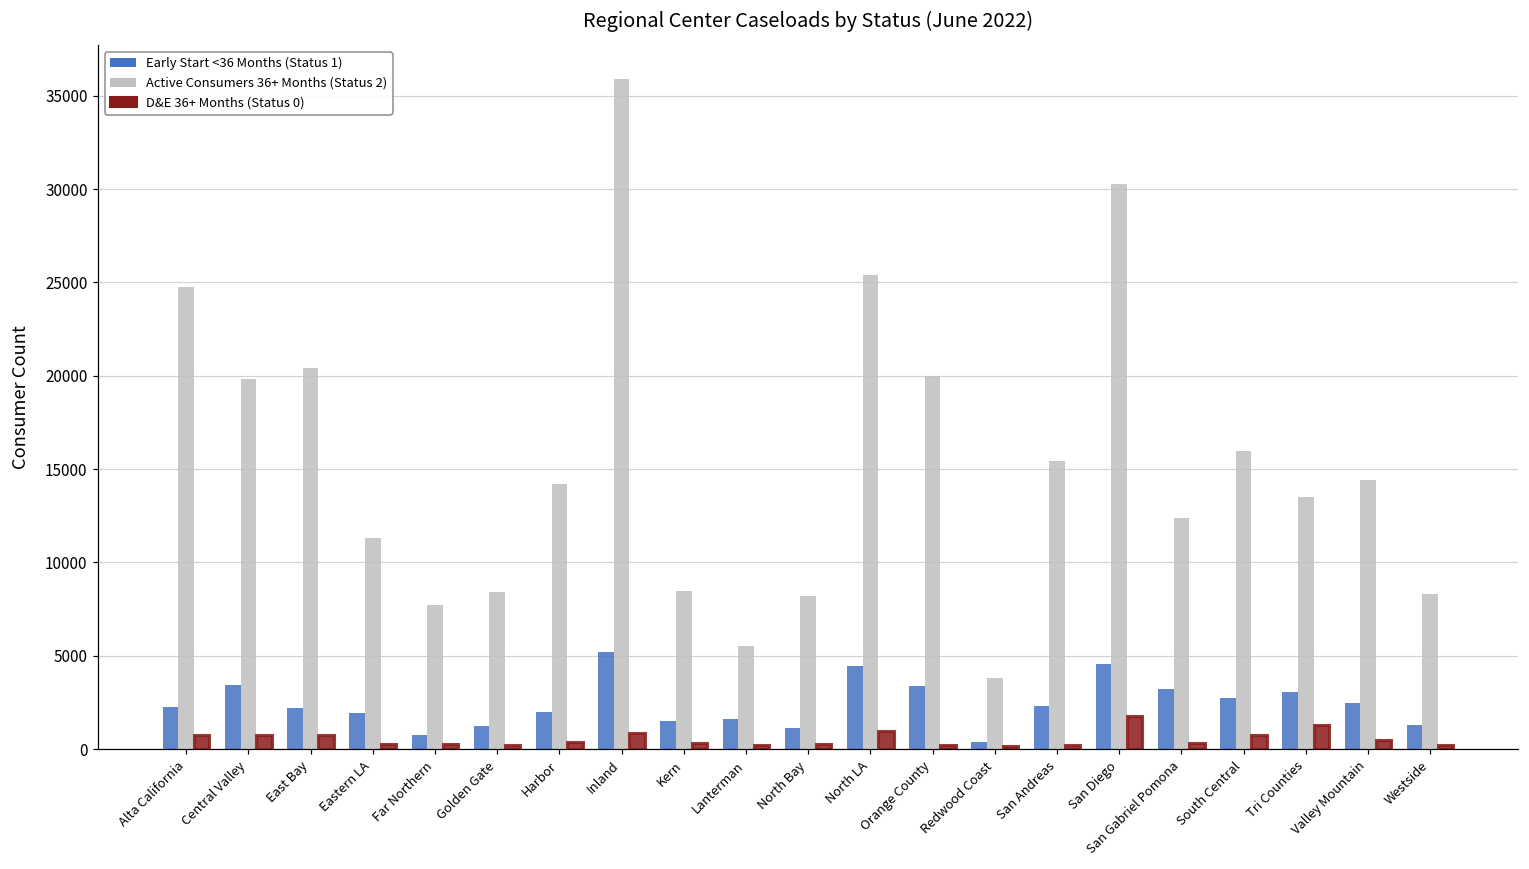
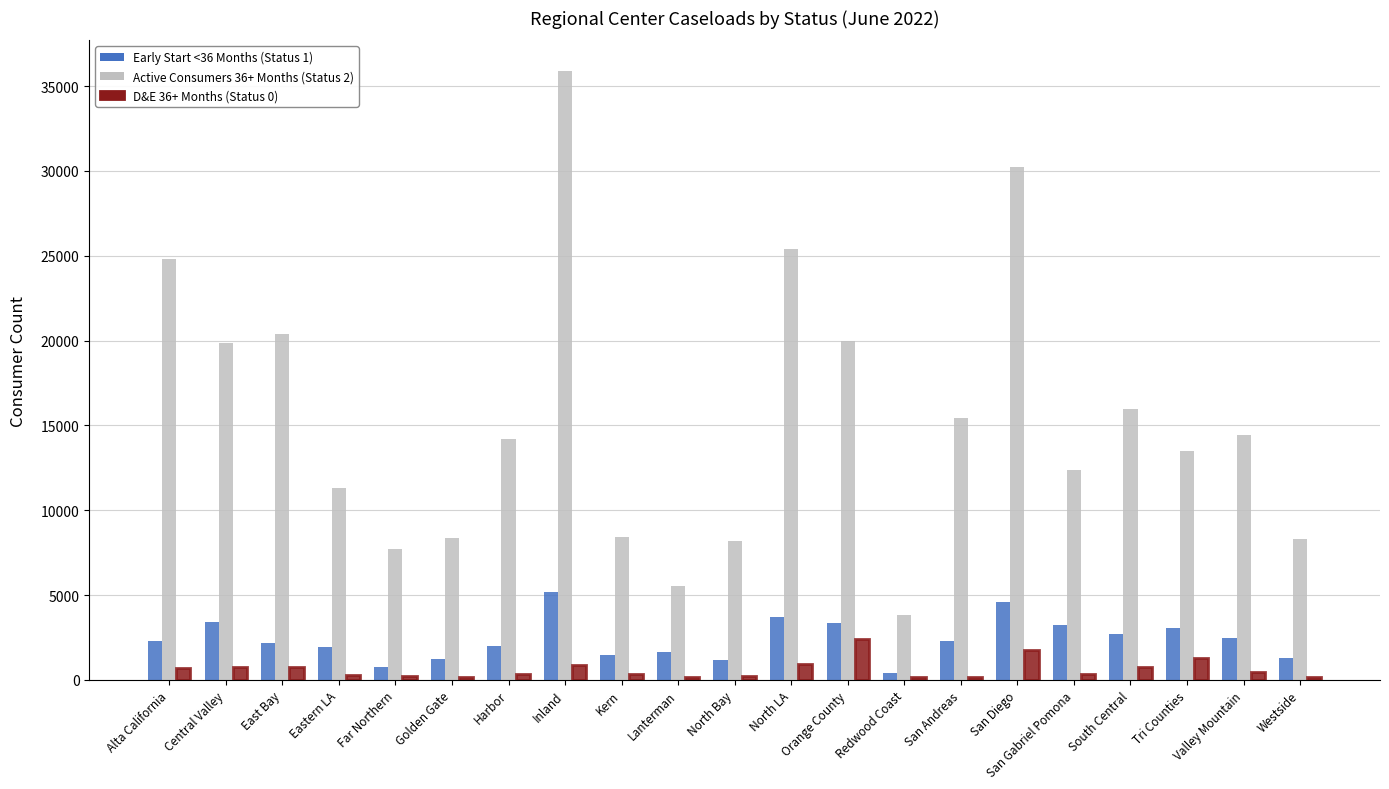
  {
    "Early Start <36 Months (Status 1)": {
      "Alta California": 2300,
      "Central Valley": 3400,
      "East Bay": 2200,
      "Eastern LA": 1900,
      "Far Northern": 800,
      "Golden Gate": 1200,
      "Harbor": 2000,
      "Inland": 5200,
      "Kern": 1500,
      "Lanterman": 1600,
      "North Bay": 1200,
-     "North LA": 4500,
+     "North LA": 3700,
      "Orange County": 3400,
      "Redwood Coast": 400,
      "San Andreas": 2300,
      "San Diego": 4600,
      "San Gabriel Pomona": 3200,
      "South Central": 2700,
      "Tri Counties": 3100,
      "Valley Mountain": 2500,
      "Westside": 1300
    },
    "Active Consumers 36+ Months (Status 2)": {
      "Alta California": 24800,
      "Central Valley": 19800,
      "East Bay": 20400,
      "Eastern LA": 11300,
      "Far Northern": 7700,
      "Golden Gate": 8400,
      "Harbor": 14200,
      "Inland": 35900,
      "Kern": 8500,
      "Lanterman": 5500,
      "North Bay": 8200,
      "North LA": 25400,
      "Orange County": 20000,
      "Redwood Coast": 3800,
      "San Andreas": 15400,
      "San Diego": 30300,
      "San Gabriel Pomona": 12400,
      "South Central": 16000,
      "Tri Counties": 13500,
      "Valley Mountain": 14400,
      "Westside": 8300
    },
    "D&E 36+ Months (Status 0)": {
      "Alta California": 700,
      "Central Valley": 700,
      "East Bay": 800,
      "Eastern LA": 300,
      "Far Northern": 300,
      "Golden Gate": 200,
      "Harbor": 400,
      "Inland": 900,
      "Kern": 300,
      "Lanterman": 200,
      "North Bay": 300,
      "North LA": 1000,
-     "Orange County": 200,
+     "Orange County": 2400,
      "Redwood Coast": 200,
      "San Andreas": 200,
      "San Diego": 1800,
      "San Gabriel Pomona": 300,
      "South Central": 700,
      "Tri Counties": 1300,
      "Valley Mountain": 500,
      "Westside": 200
    }
  }
